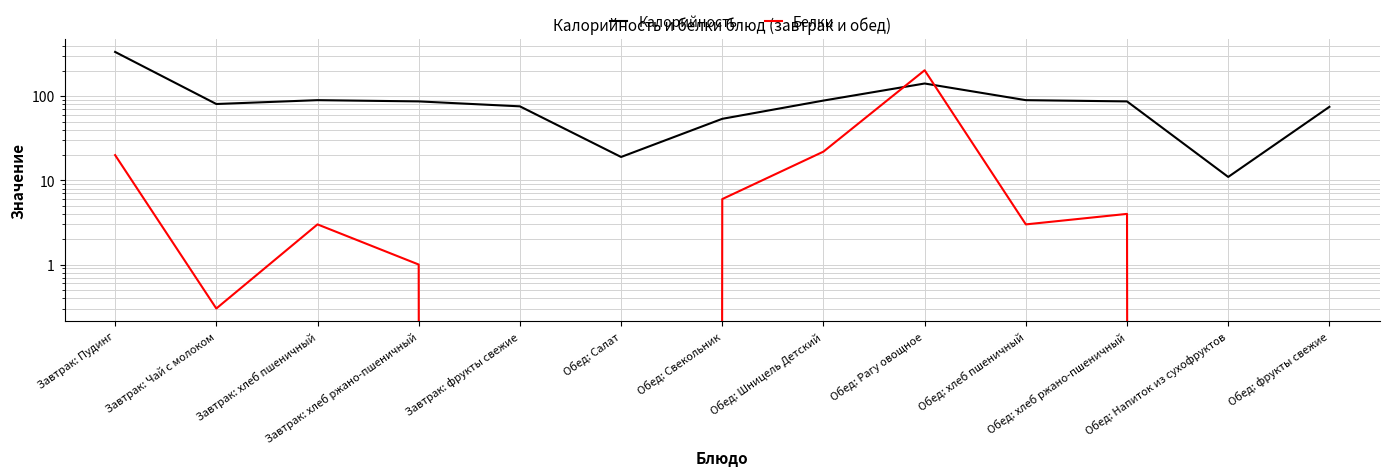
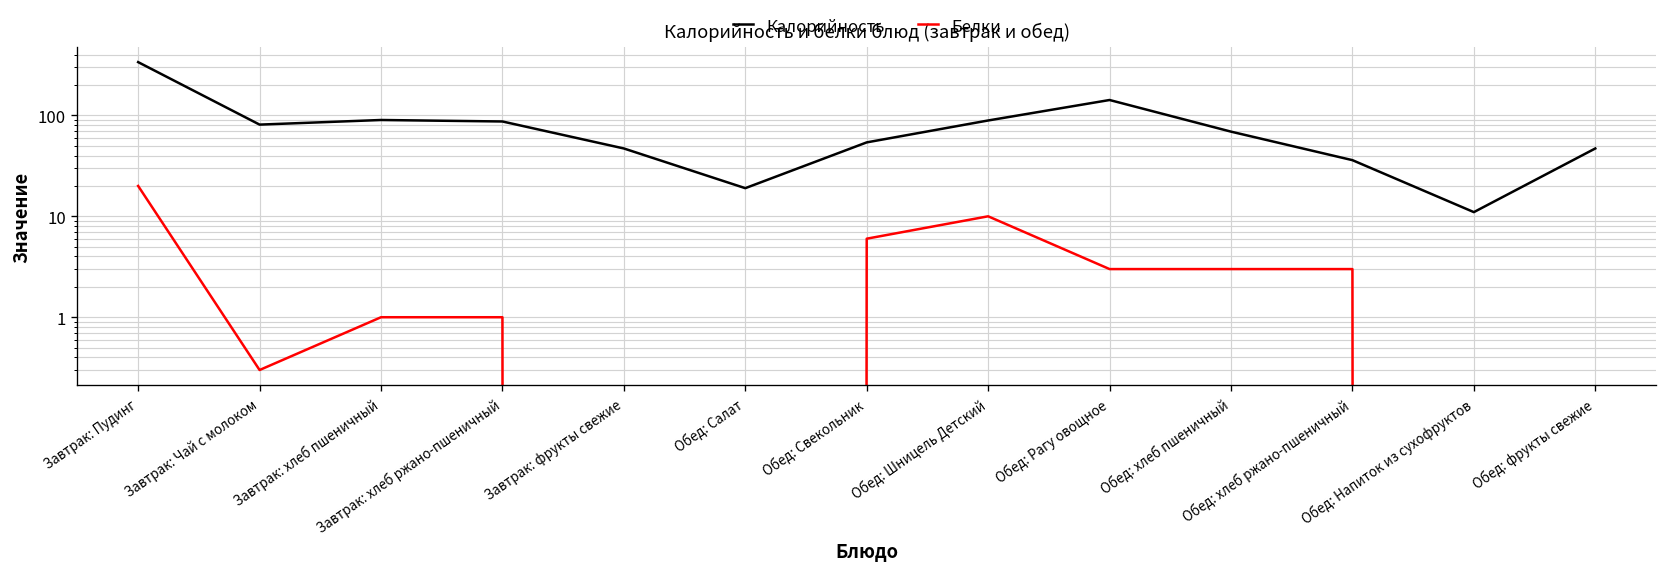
  {
    "Калорийность": {
      "Завтрак: Пудинг": 340,
      "Завтрак: Чай с молоком": 80,
      "Завтрак: хлеб пшеничный": 90,
      "Завтрак: хлеб ржано-пшеничный": 90,
-     "Завтрак: фрукты свежие": 80,
+     "Завтрак: фрукты свежие": 50,
      "Обед: Салат": 19,
      "Обед: Свекольник": 50,
      "Обед: Шницель Детский": 90,
      "Обед: Рагу овощное": 140,
-     "Обед: хлеб пшеничный": 90,
-     "Обед: хлеб ржано-пшеничный": 90,
+     "Обед: хлеб пшеничный": 70,
+     "Обед: хлеб ржано-пшеничный": 36,
      "Обед: Напиток из сухофруктов": 11,
-     "Обед: фрукты свежие": 80
+     "Обед: фрукты свежие": 50
    },
    "Белки": {
      "Завтрак: Пудинг": 20,
      "Завтрак: Чай с молоком": 0.30,
-     "Завтрак: хлеб пшеничный": 3,
+     "Завтрак: хлеб пшеничный": 1,
      "Завтрак: хлеб ржано-пшеничный": 1,
      "Обед: Свекольник": 6,
-     "Обед: Шницель Детский": 22,
-     "Обед: Рагу овощное": 200,
+     "Обед: Шницель Детский": 10,
+     "Обед: Рагу овощное": 3,
      "Обед: хлеб пшеничный": 3,
-     "Обед: хлеб ржано-пшеничный": 4
+     "Обед: хлеб ржано-пшеничный": 3
    }
  }
